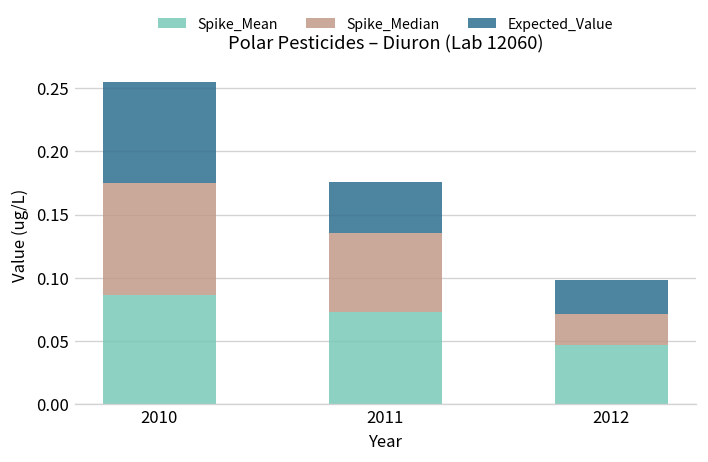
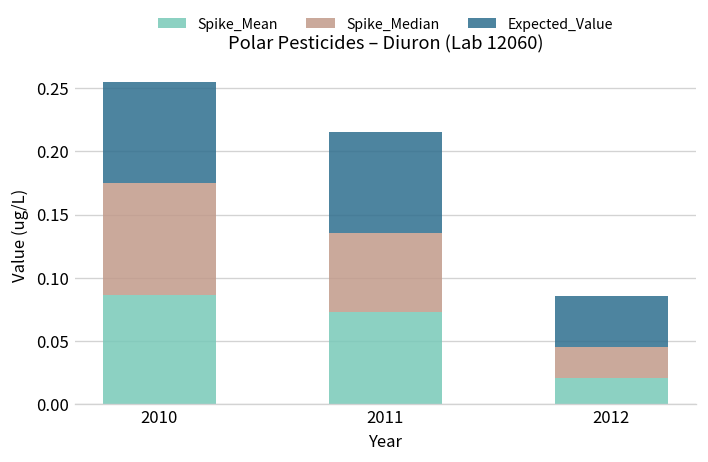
  {
    "Spike_Mean": {
      "2010": 0.087,
      "2011": 0.073,
-     "2012": 0.047
+     "2012": 0.020
    },
    "Spike_Median": {
      "2010": 0.089,
      "2011": 0.063,
      "2012": 0.025
    },
    "Expected_Value": {
      "2010": 0.080,
-     "2011": 0.04,
-     "2012": 0.027
+     "2011": 0.08,
+     "2012": 0.040
    }
  }
